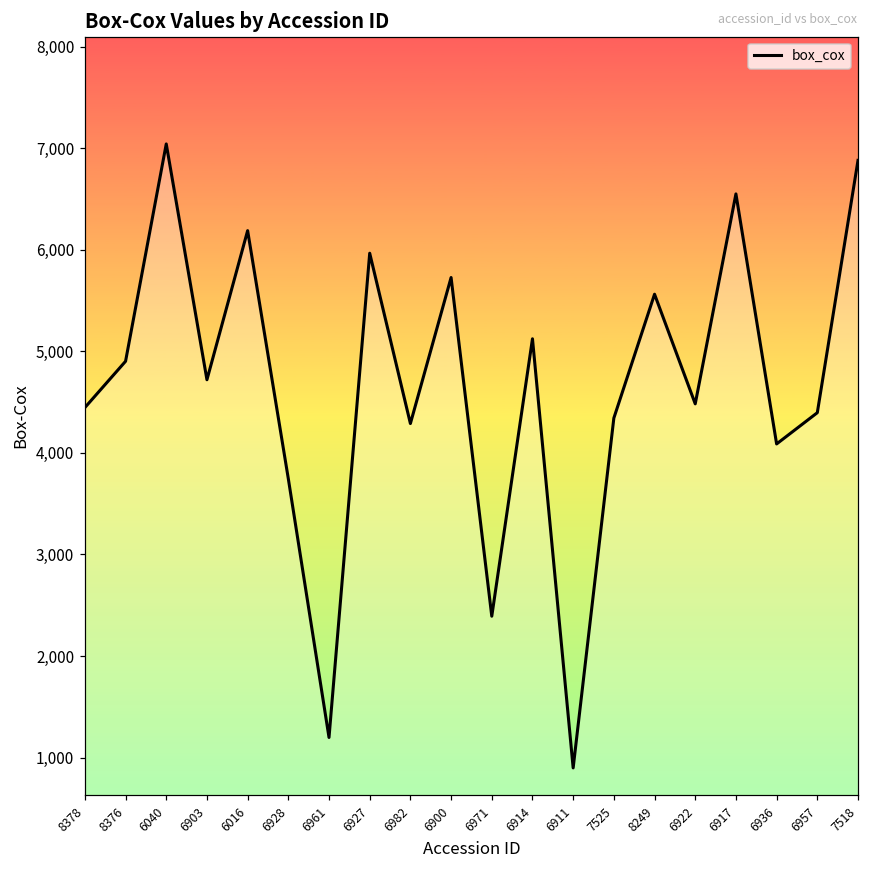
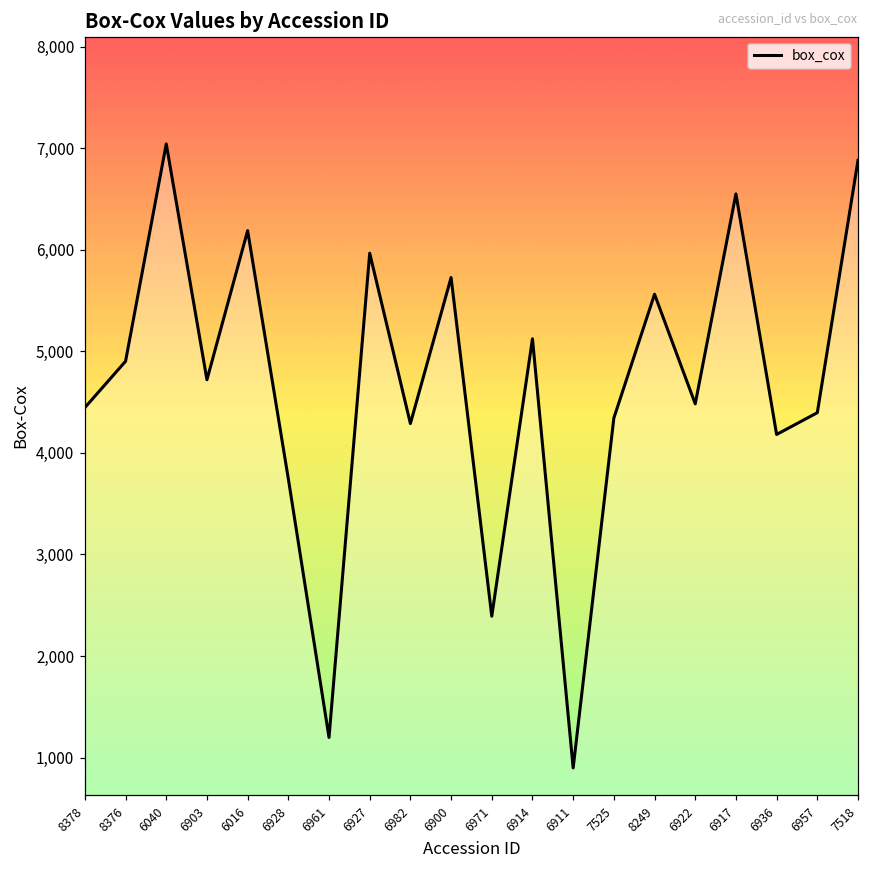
  {
    "8378": "4,400",
    "8376": "4,900",
    "6040": "7,000",
    "6903": "4,700",
    "6016": "6,200",
    "6928": "3,700",
    "6961": "1,200",
    "6927": "6,000",
    "6982": "4,300",
    "6900": "5,700",
    "6971": "2,400",
    "6914": "5,100",
    "6911": "900",
    "7525": "4,300",
    "8249": "5,600",
    "6922": "4,500",
    "6917": "6,600",
-   "6936": "4,100",
+   "6936": "4,200",
    "6957": "4,400",
    "7518": "6,900"
  }
